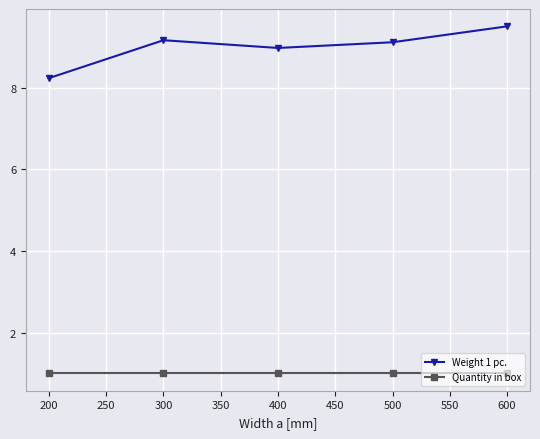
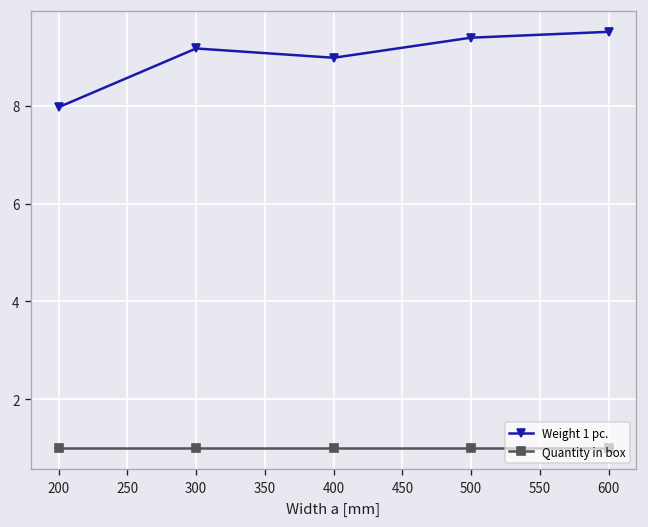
  {
    "Weight 1 pc.": {
-     "200": 8.2,
+     "200": 8.0,
      "300": 9.2,
      "400": 9.0,
-     "500": 9.1,
+     "500": 9.4,
      "600": 9.5
    },
    "Quantity in box": {
      "200": 1.0,
      "300": 1.0,
      "400": 1.0,
      "500": 1.0
    }
  }
